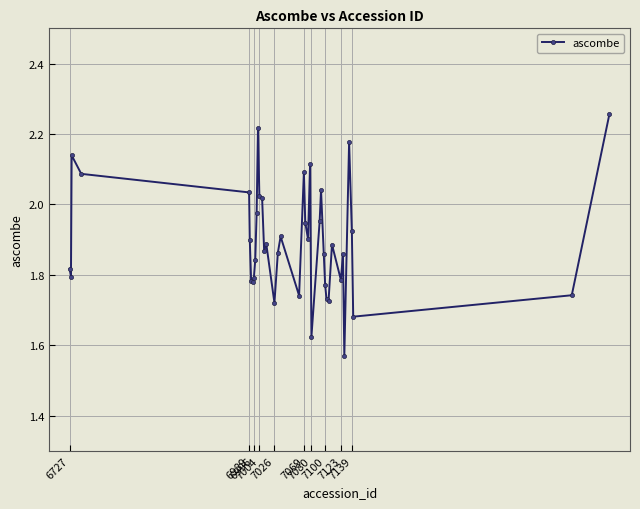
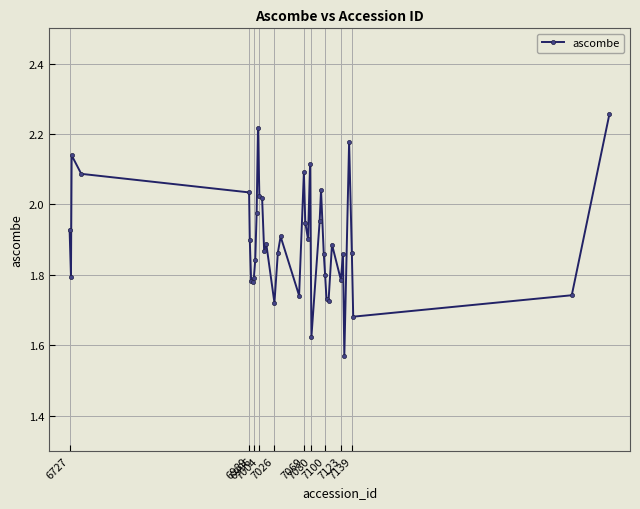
  {
-   "6727": 1.82,
+   "6727": 1.93,
    "6989": 2.03,
    "6996": 1.79,
    "7004": 2.02,
    "7026": 1.72,
    "7069": 2.09,
    "7080": 1.62,
-   "7100": 1.77,
+   "7100": 1.80,
    "7123": 1.79,
-   "7139": 1.92
+   "7139": 1.86
  }
